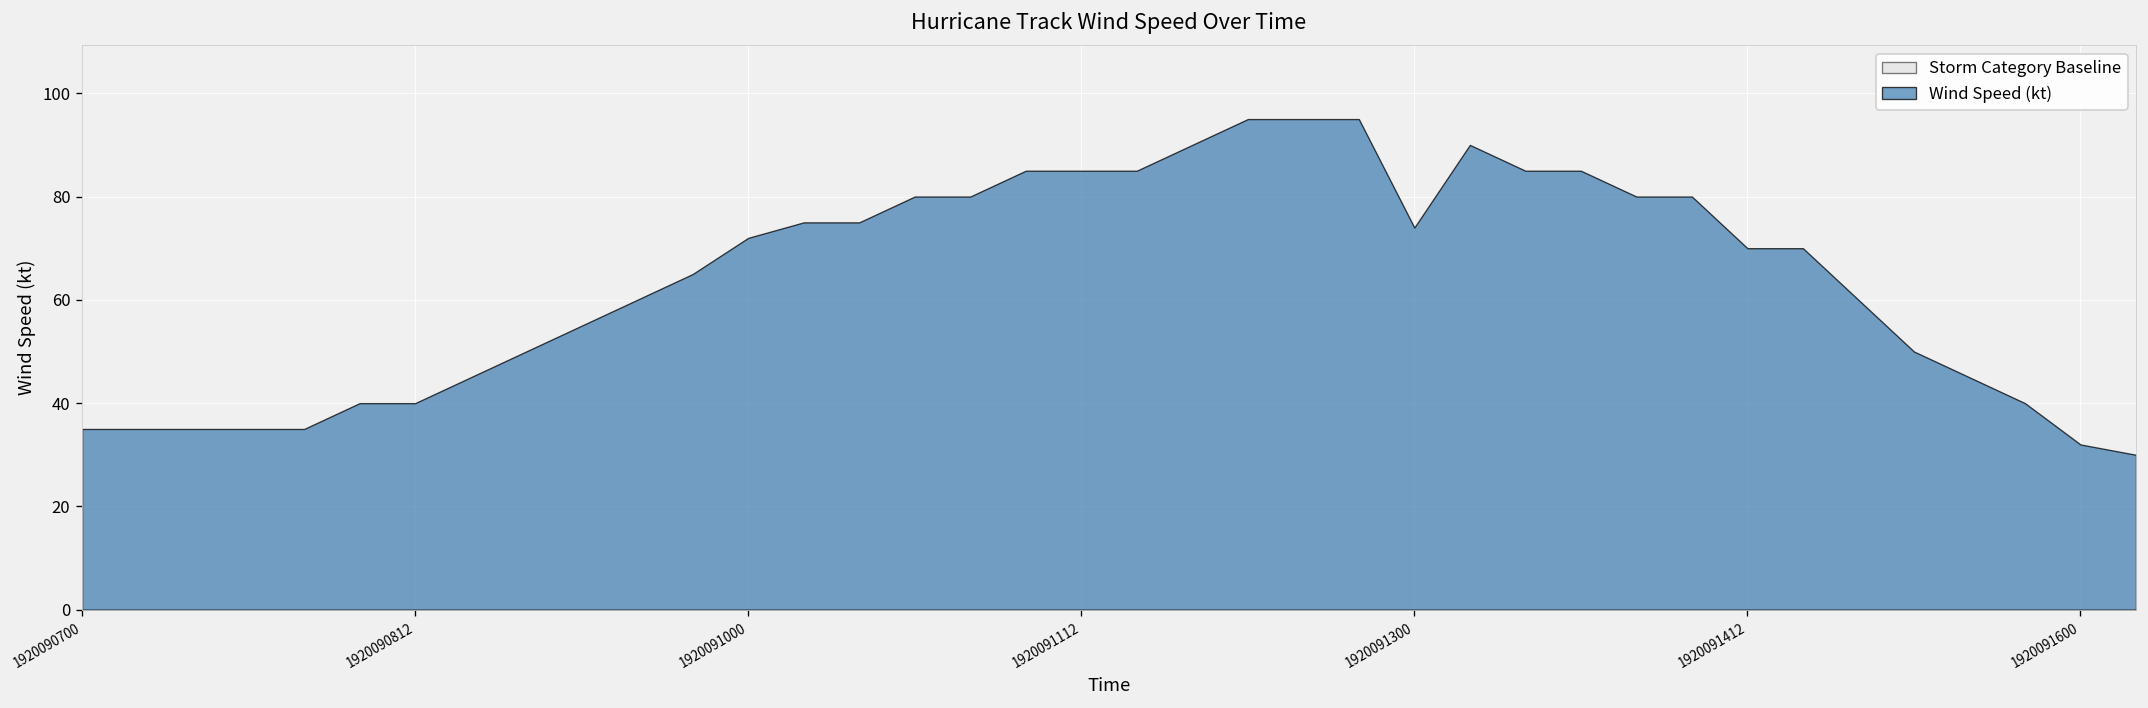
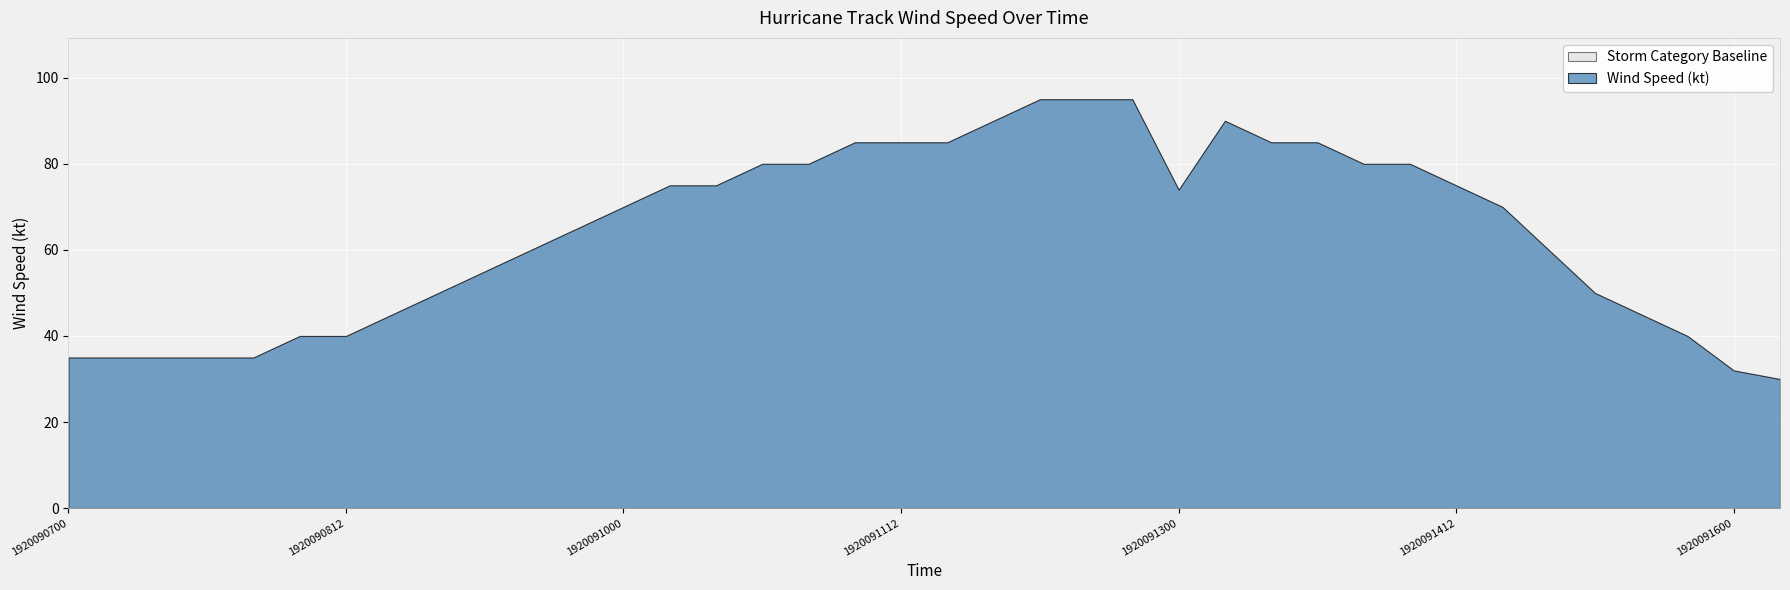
  {
    "Storm Category Baseline": {
      "1920090700": 0,
      "1920090812": 0,
      "1920091000": 0,
      "1920091112": 0,
      "1920091300": 0,
      "1920091412": 0,
      "1920091600": 0
    },
    "Wind Speed (kt)": {
      "1920090700": 35,
      "1920090812": 40,
-     "1920091000": 72,
+     "1920091000": 70,
      "1920091112": 85,
      "1920091300": 74,
-     "1920091412": 70,
+     "1920091412": 75,
      "1920091600": 32
    }
  }
